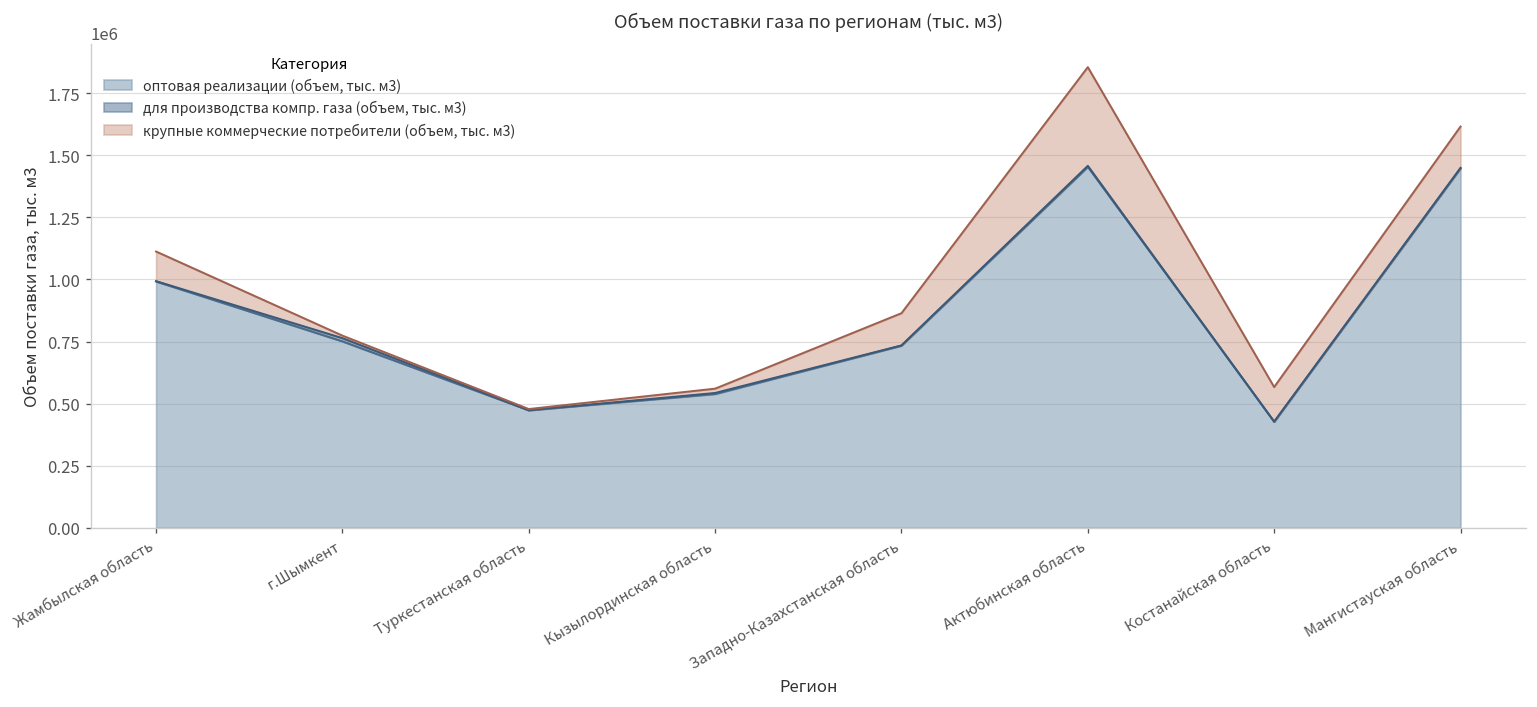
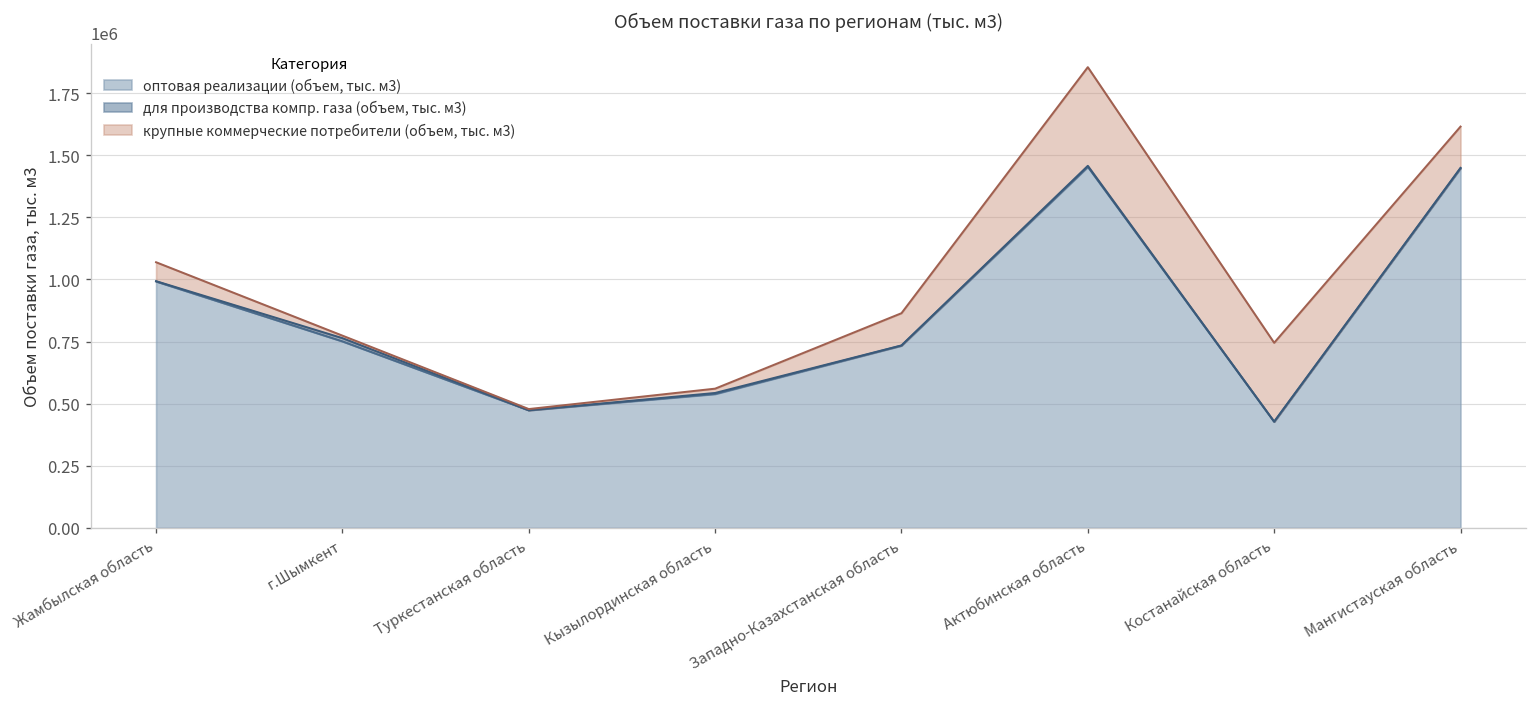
  {
    "крупные коммерческие потребители (объем, тыс. м3)": {
-     "Жамбылская область": 120000,
+     "Жамбылская область": 80000,
      "Кызылординская область": 20000,
      "Западно-Казахстанская область": 130000,
      "Актюбинская область": 400000,
-     "Костанайская область": 140000,
+     "Костанайская область": 320000,
      "Мангистауская область": 170000
    }
  }
